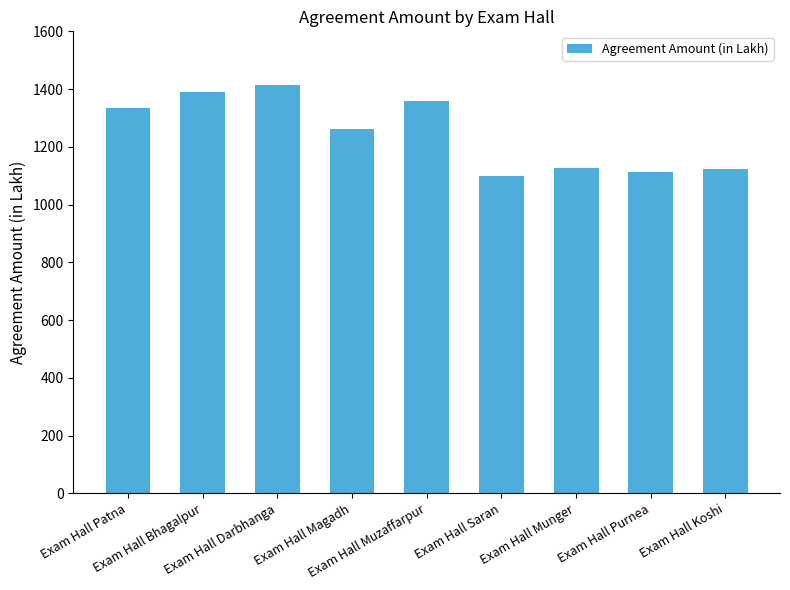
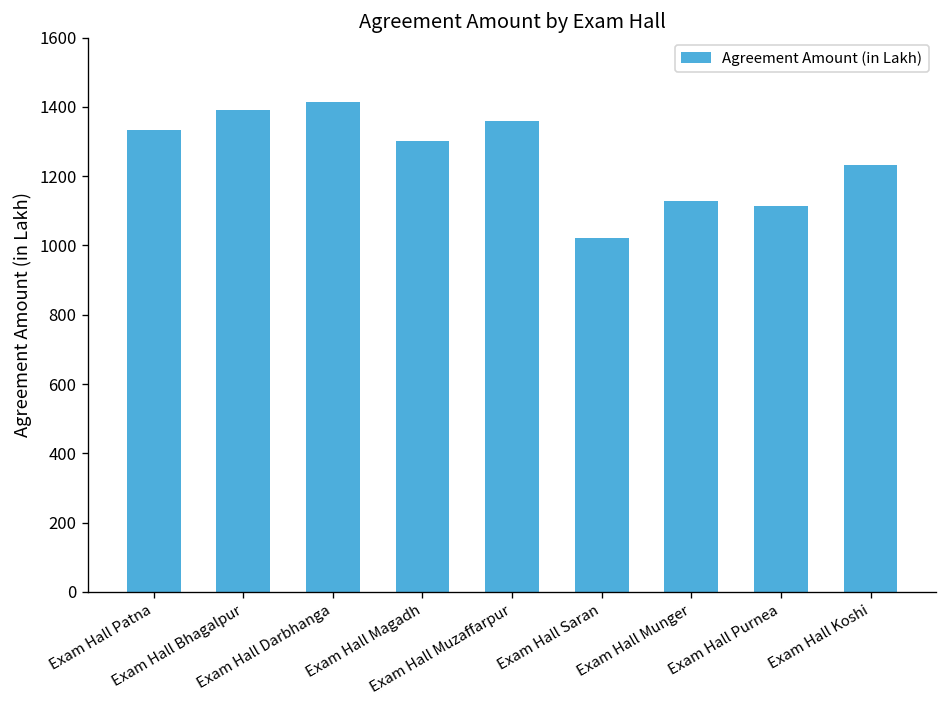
  {
    "Exam Hall Patna": 1330,
    "Exam Hall Bhagalpur": 1390,
    "Exam Hall Darbhanga": 1410,
-   "Exam Hall Magadh": 1260,
+   "Exam Hall Magadh": 1300,
    "Exam Hall Muzaffarpur": 1360,
-   "Exam Hall Saran": 1100,
+   "Exam Hall Saran": 1020,
    "Exam Hall Munger": 1130,
    "Exam Hall Purnea": 1110,
-   "Exam Hall Koshi": 1120
+   "Exam Hall Koshi": 1230
  }
